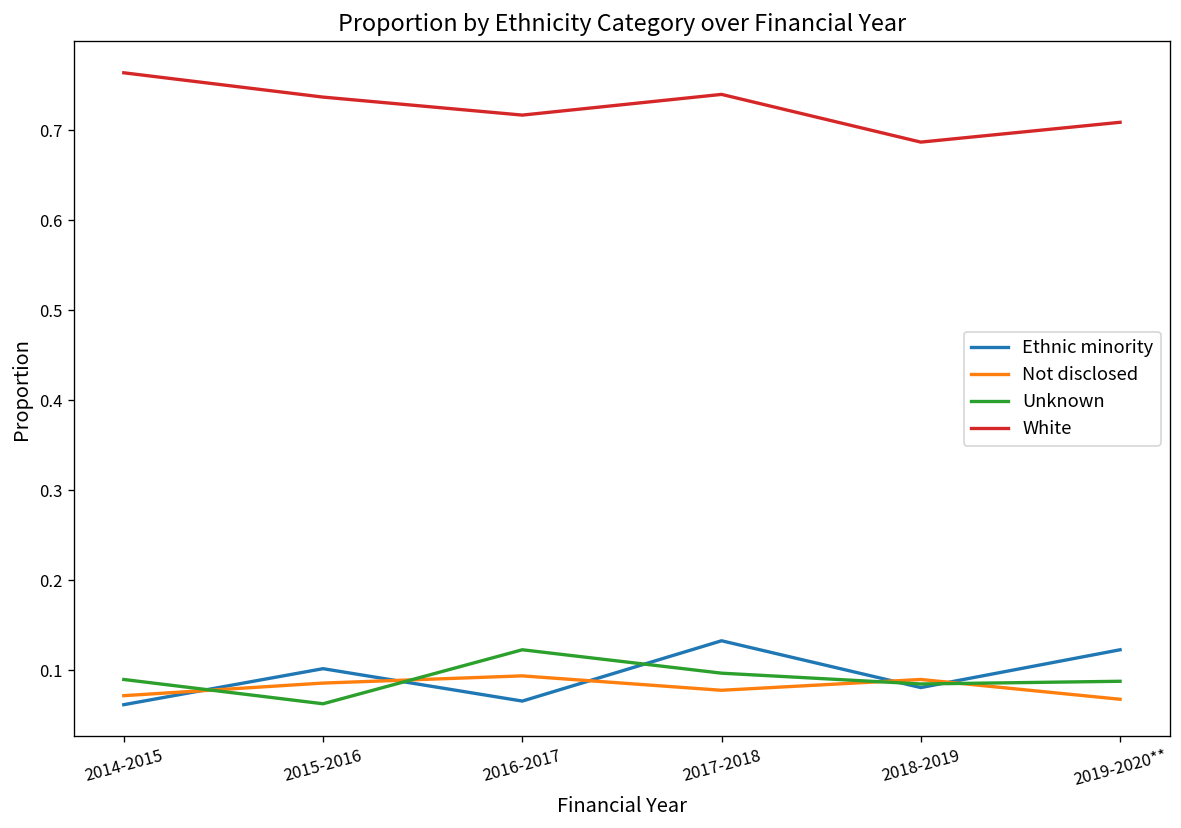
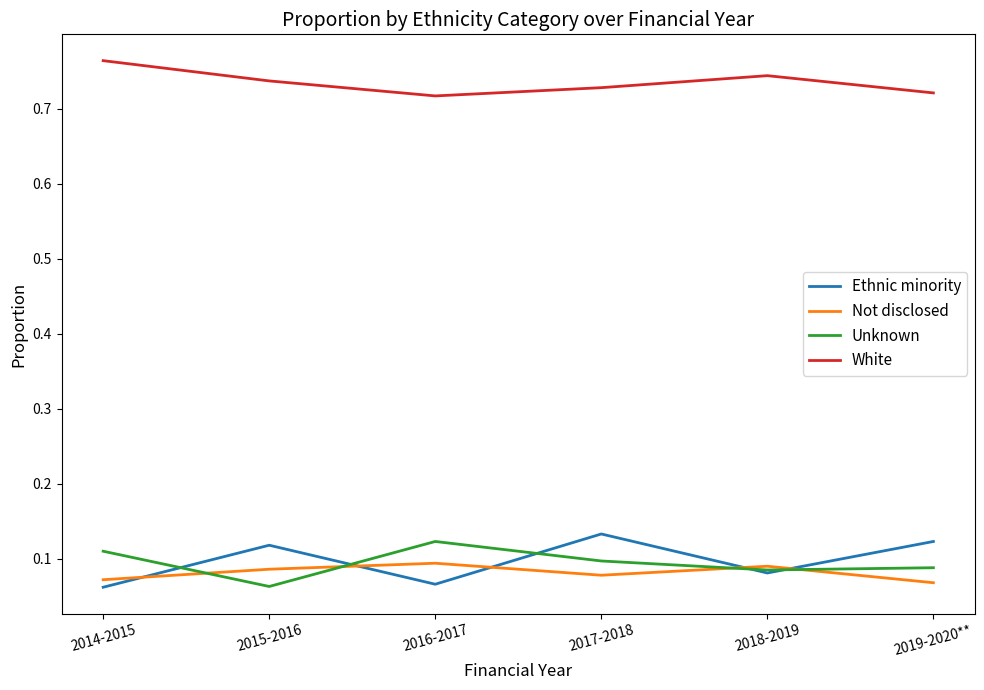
  {
    "Ethnic minority": {
      "2014-2015": 0.06,
-     "2015-2016": 0.10,
+     "2015-2016": 0.12,
      "2016-2017": 0.07,
      "2017-2018": 0.13,
      "2018-2019": 0.08,
      "2019-2020**": 0.12
    },
    "Not disclosed": {
      "2014-2015": 0.07,
      "2015-2016": 0.09,
      "2016-2017": 0.09,
      "2017-2018": 0.08,
      "2018-2019": 0.09,
      "2019-2020**": 0.07
    },
    "Unknown": {
-     "2014-2015": 0.09,
+     "2014-2015": 0.11,
      "2015-2016": 0.06,
      "2016-2017": 0.12,
      "2017-2018": 0.10,
      "2018-2019": 0.09,
      "2019-2020**": 0.09
    },
    "White": {
      "2014-2015": 0.76,
      "2015-2016": 0.74,
      "2016-2017": 0.72,
-     "2017-2018": 0.74,
-     "2018-2019": 0.69,
-     "2019-2020**": 0.71
+     "2017-2018": 0.73,
+     "2018-2019": 0.74,
+     "2019-2020**": 0.72
    }
  }
